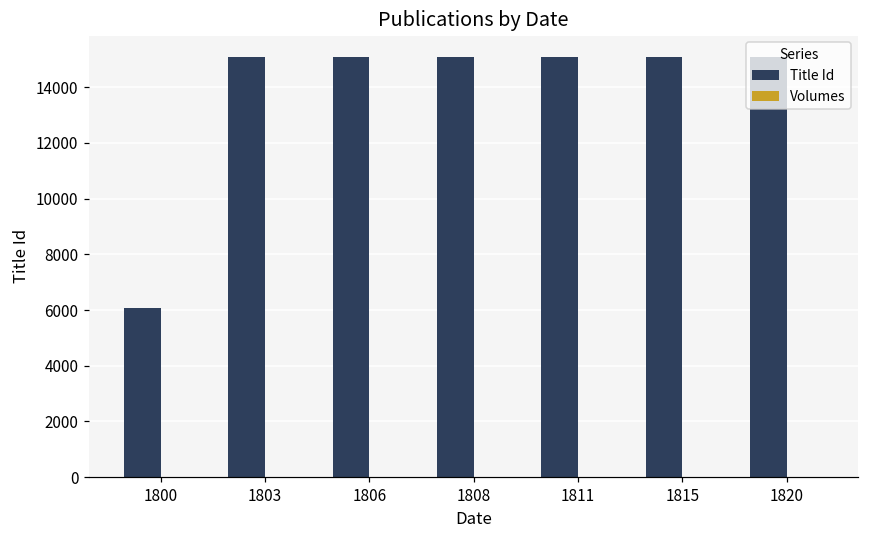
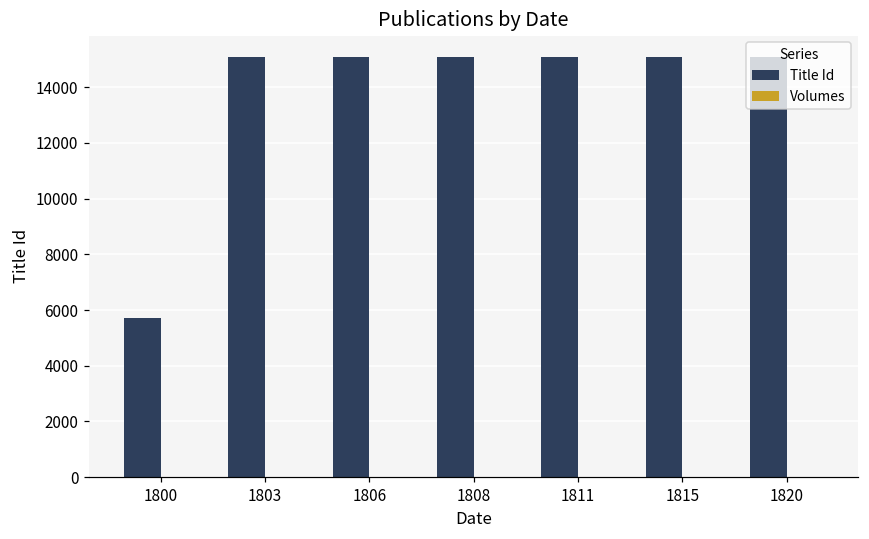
  {
    "Title Id": {
-     "1800": 6100,
+     "1800": 5700,
      "1803": 15100,
      "1806": 15100,
      "1808": 15100,
      "1811": 15100,
      "1815": 15100
    }
  }
